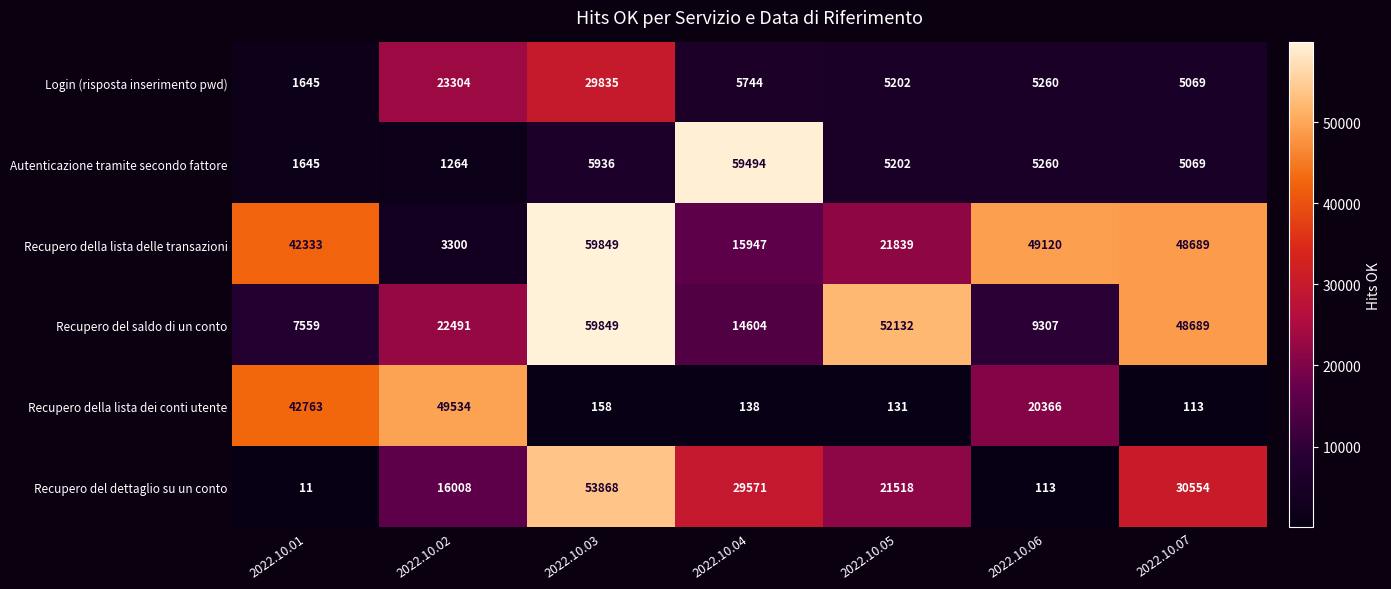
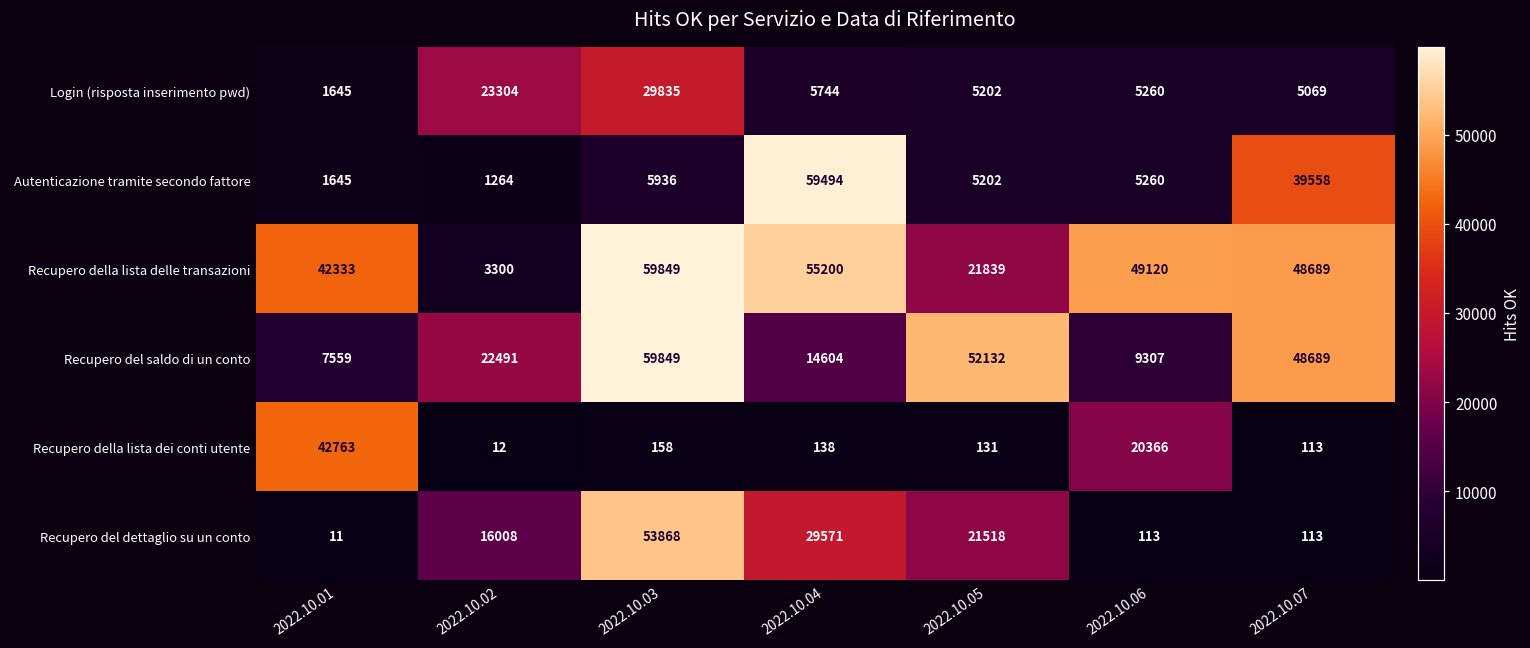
  {
    "Login (risposta inserimento pwd)": {
      "2022.10.01": 1645,
      "2022.10.02": 23304,
      "2022.10.03": 29835,
      "2022.10.04": 5744,
      "2022.10.05": 5202,
      "2022.10.06": 5260,
      "2022.10.07": 5069
    },
    "Autenticazione tramite secondo fattore": {
      "2022.10.01": 1645,
      "2022.10.02": 1264,
      "2022.10.03": 5936,
      "2022.10.04": 59494,
      "2022.10.05": 5202,
      "2022.10.06": 5260,
-     "2022.10.07": 5069
+     "2022.10.07": 39558
    },
    "Recupero della lista delle transazioni": {
      "2022.10.01": 42333,
      "2022.10.02": 3300,
      "2022.10.03": 59849,
-     "2022.10.04": 15947,
+     "2022.10.04": 55200,
      "2022.10.05": 21839,
      "2022.10.06": 49120,
      "2022.10.07": 48689
    },
    "Recupero del saldo di un conto": {
      "2022.10.01": 7559,
      "2022.10.02": 22491,
      "2022.10.03": 59849,
      "2022.10.04": 14604,
      "2022.10.05": 52132,
      "2022.10.06": 9307,
      "2022.10.07": 48689
    },
    "Recupero della lista dei conti utente": {
      "2022.10.01": 42763,
-     "2022.10.02": 49534,
+     "2022.10.02": 12,
      "2022.10.03": 158,
      "2022.10.04": 138,
      "2022.10.05": 131,
      "2022.10.06": 20366,
      "2022.10.07": 113
    },
    "Recupero del dettaglio su un conto": {
      "2022.10.01": 11,
      "2022.10.02": 16008,
      "2022.10.03": 53868,
      "2022.10.04": 29571,
      "2022.10.05": 21518,
      "2022.10.06": 113,
-     "2022.10.07": 30554
+     "2022.10.07": 113
    }
  }
